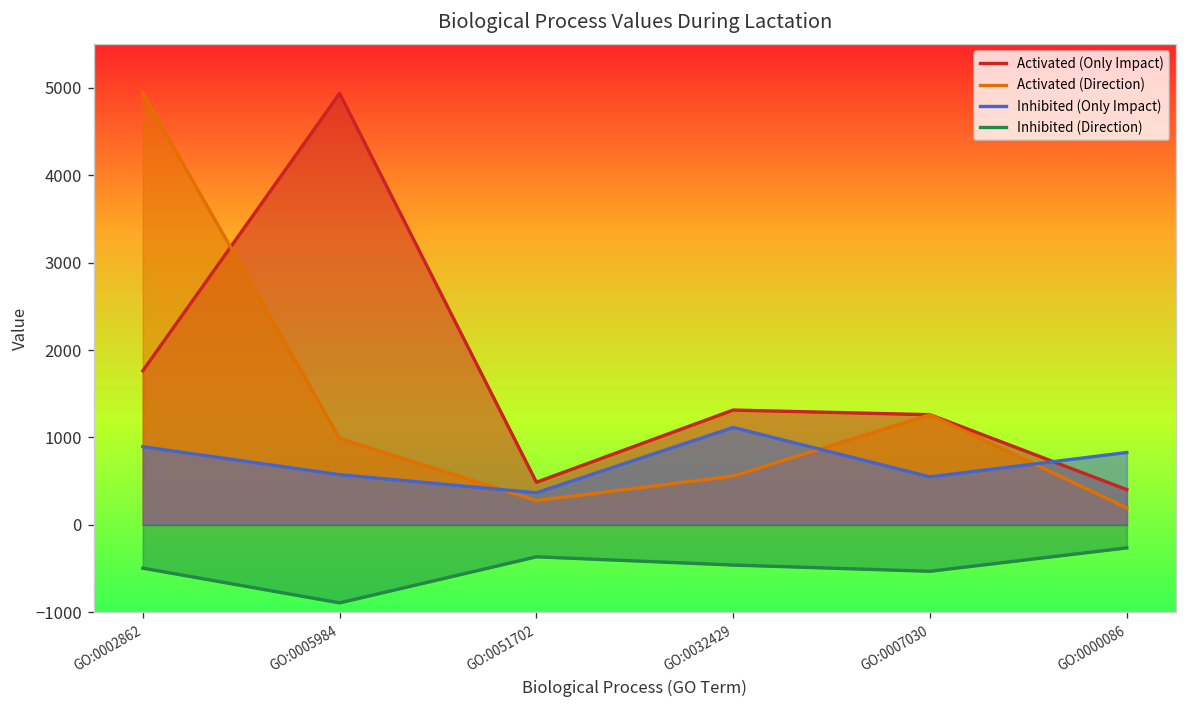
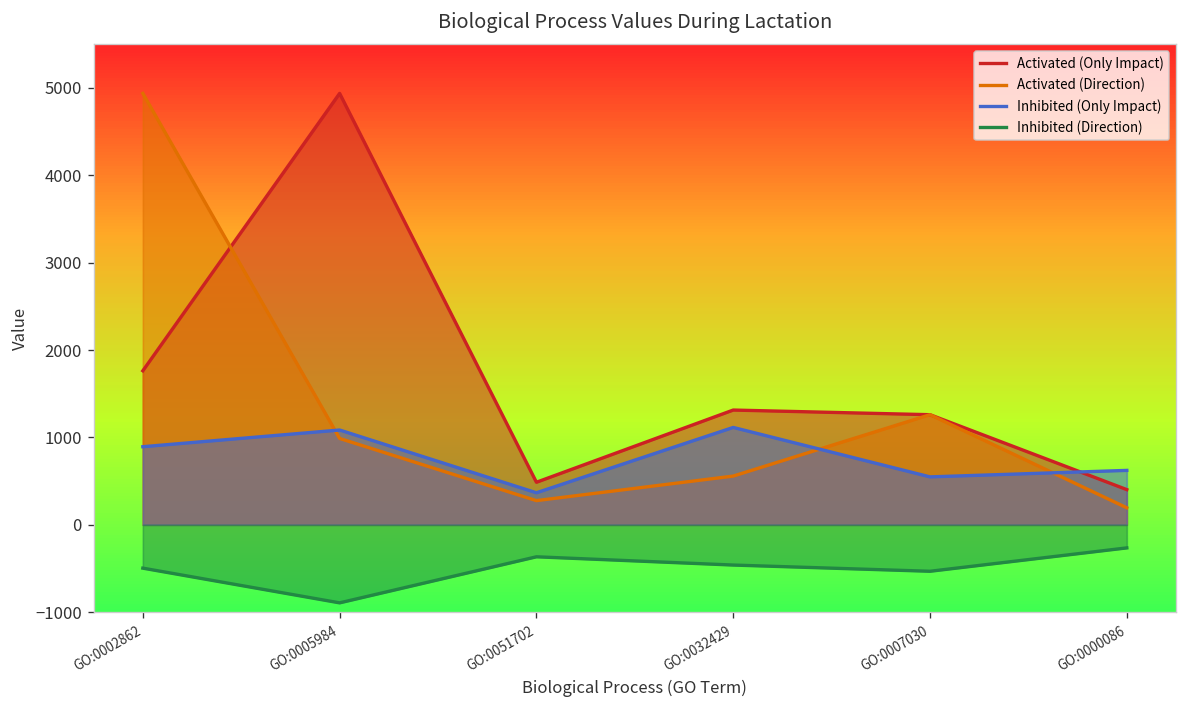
  {
    "Activated (Only Impact)": {
      "GO:0002862": 1800,
      "GO:0005984": 4900,
      "GO:0051702": 500,
      "GO:0032429": 1300,
      "GO:0000086": 400
    },
    "Activated (Direction)": {
      "GO:0002862": 4900,
      "GO:0005984": 1000,
      "GO:0051702": 300,
      "GO:0032429": 600,
      "GO:0000086": 200
    },
    "Inhibited (Only Impact)": {
      "GO:0002862": 900,
-     "GO:0005984": 600,
+     "GO:0005984": 1100,
      "GO:0051702": 400,
      "GO:0032429": 1100,
      "GO:0007030": 500,
-     "GO:0000086": 800
+     "GO:0000086": 600
    }
  }
